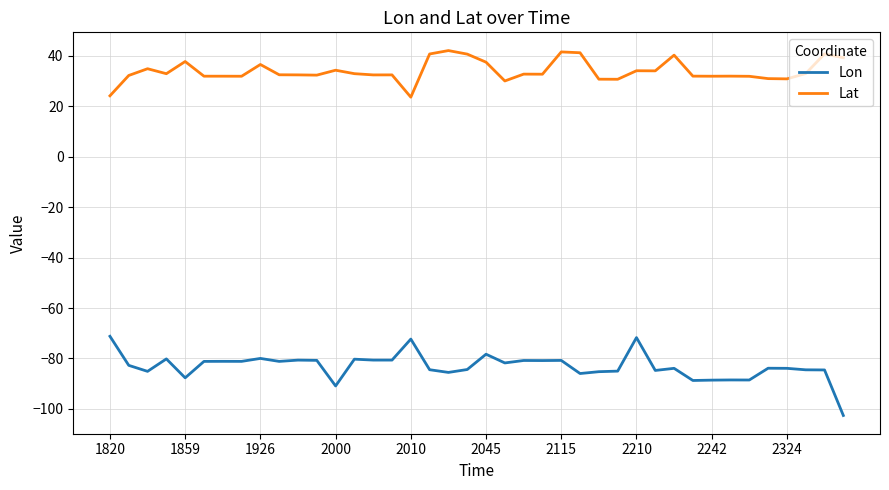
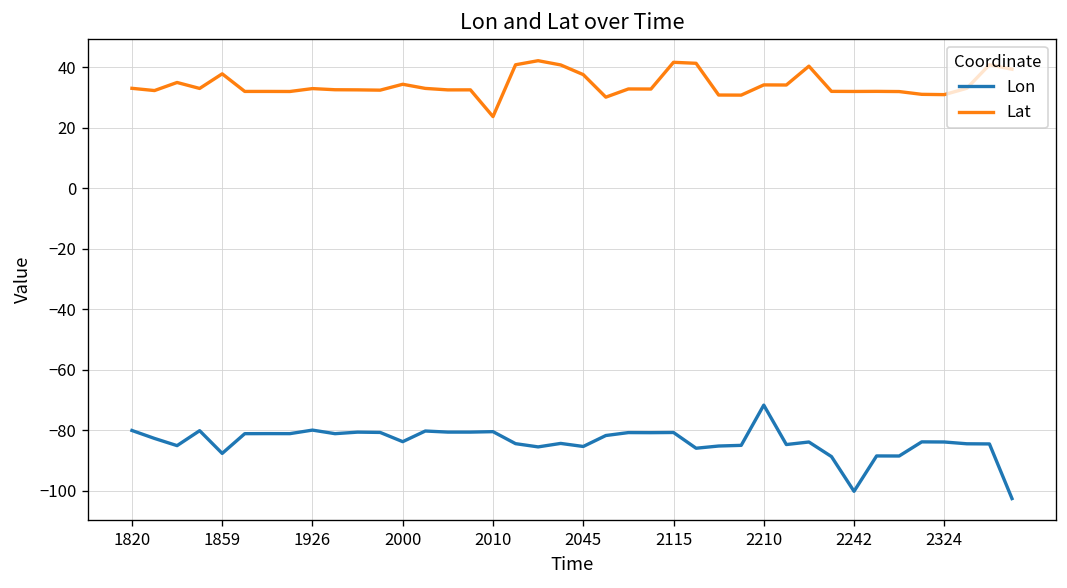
  {
    "Lon": {
-     "1820": -71,
+     "1820": -80,
      "1859": -88,
      "1926": -80,
-     "2000": -91,
-     "2010": -72,
-     "2045": -78,
+     "2000": -84,
+     "2010": -80,
+     "2045": -85,
      "2115": -81,
      "2210": -72,
-     "2242": -89,
+     "2242": -100,
      "2324": -84
    },
    "Lat": {
-     "1820": 24,
+     "1820": 33,
      "1859": 38,
-     "1926": 37,
+     "1926": 33,
      "2000": 34,
      "2010": 24,
      "2045": 38,
      "2115": 42,
      "2210": 34,
      "2242": 32,
      "2324": 31
    }
  }
